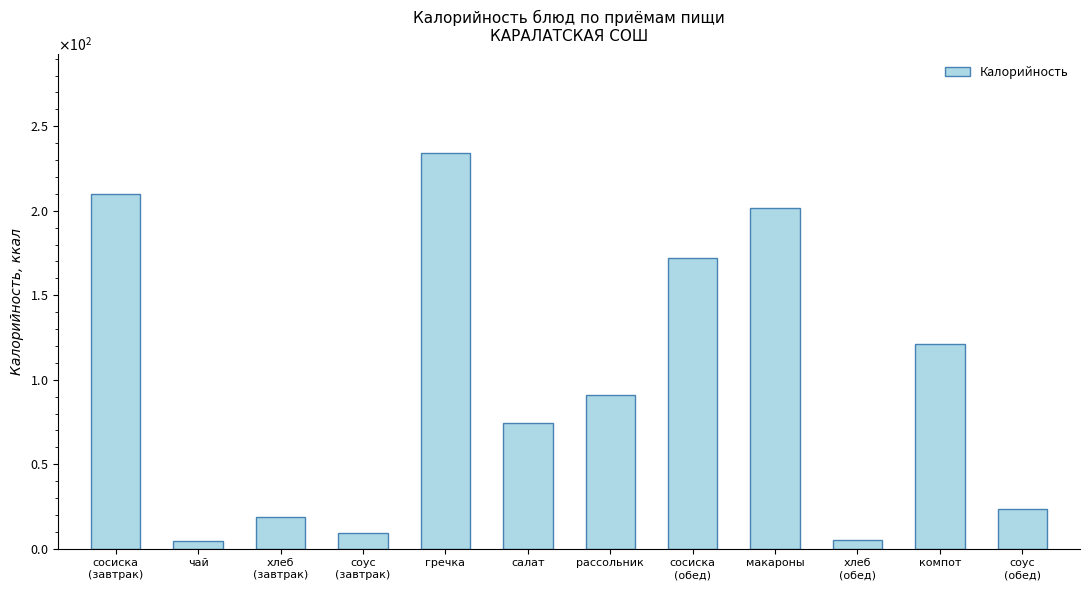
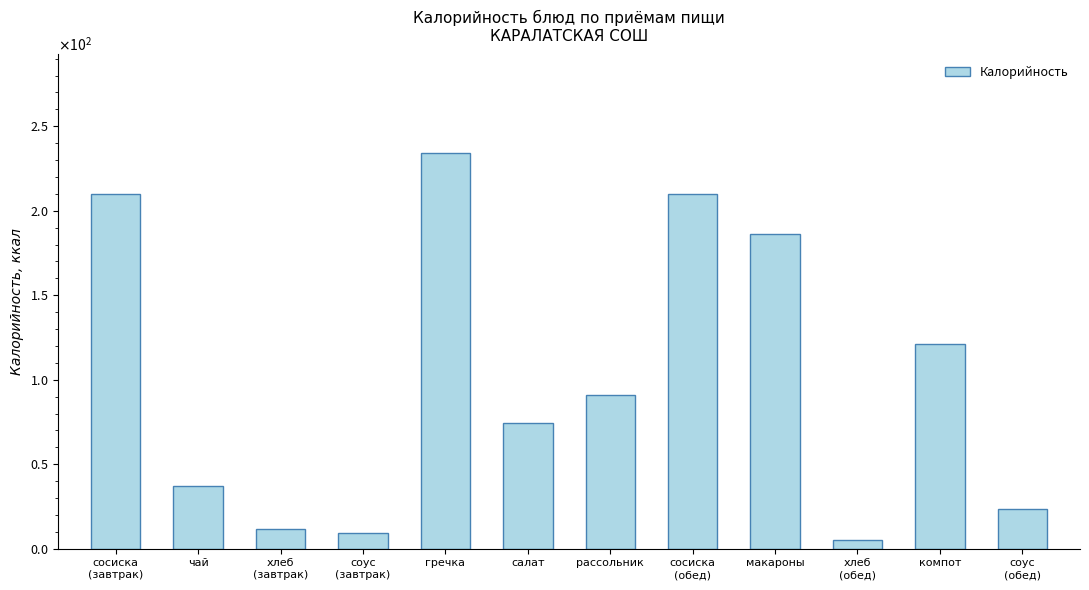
  {
    "сосиска (завтрак)": 210,
-   "чай": 5,
-   "хлеб (завтрак)": 19,
+   "чай": 37,
+   "хлеб (завтрак)": 11,
    "соус (завтрак)": 9,
    "гречка": 234,
    "салат": 75,
    "рассольник": 91,
-   "сосиска (обед)": 172,
-   "макароны": 201,
+   "сосиска (обед)": 210,
+   "макароны": 186,
    "хлеб (обед)": 5,
    "компот": 121,
    "соус (обед)": 24
  }
